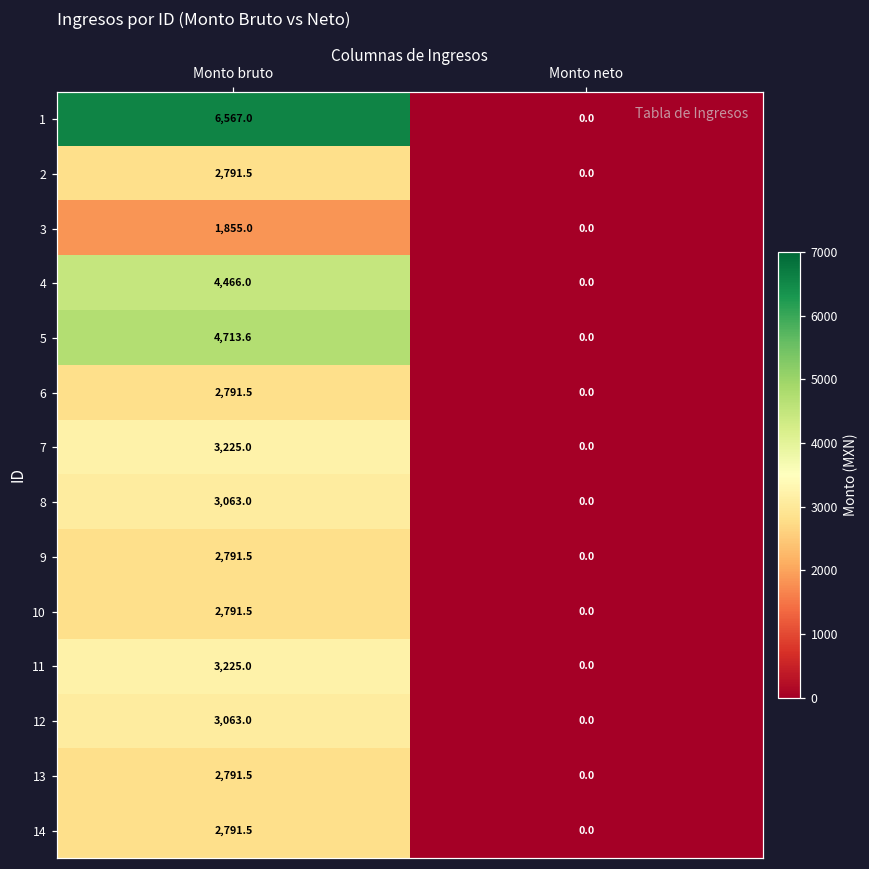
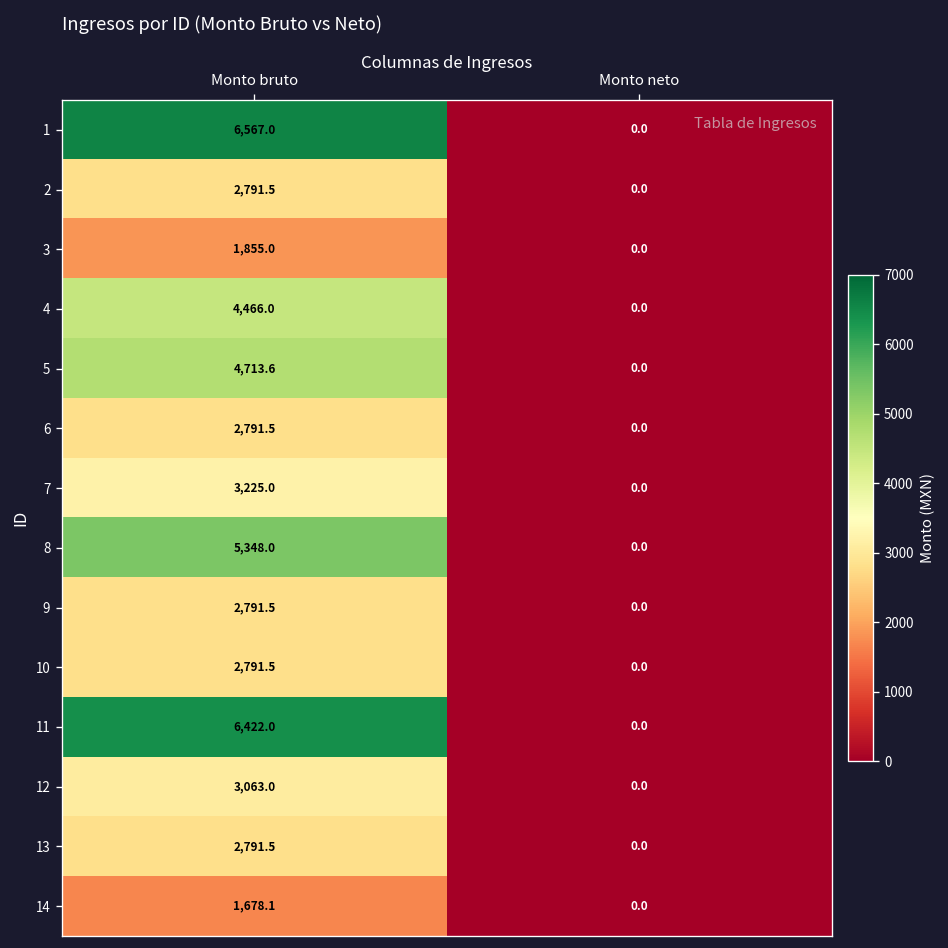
  {
    "1": {
      "Monto bruto": "6,567.0"
    },
    "2": {
      "Monto bruto": "2,791.5",
      "Monto neto": "0.0"
    },
    "3": {
      "Monto bruto": "1,855.0",
      "Monto neto": "0.0"
    },
    "4": {
      "Monto bruto": "4,466.0",
      "Monto neto": "0.0"
    },
    "5": {
      "Monto bruto": "4,713.6",
      "Monto neto": "0.0"
    },
    "6": {
      "Monto bruto": "2,791.5",
      "Monto neto": "0.0"
    },
    "7": {
      "Monto bruto": "3,225.0",
      "Monto neto": "0.0"
    },
    "8": {
-     "Monto bruto": "3,063.0",
+     "Monto bruto": "5,348.0",
      "Monto neto": "0.0"
    },
    "9": {
      "Monto bruto": "2,791.5",
      "Monto neto": "0.0"
    },
    "10": {
      "Monto bruto": "2,791.5",
      "Monto neto": "0.0"
    },
    "11": {
-     "Monto bruto": "3,225.0",
+     "Monto bruto": "6,422.0",
      "Monto neto": "0.0"
    },
    "12": {
      "Monto bruto": "3,063.0",
      "Monto neto": "0.0"
    },
    "13": {
      "Monto bruto": "2,791.5",
      "Monto neto": "0.0"
    },
    "14": {
-     "Monto bruto": "2,791.5",
+     "Monto bruto": "1,678.1",
      "Monto neto": "0.0"
    }
  }
